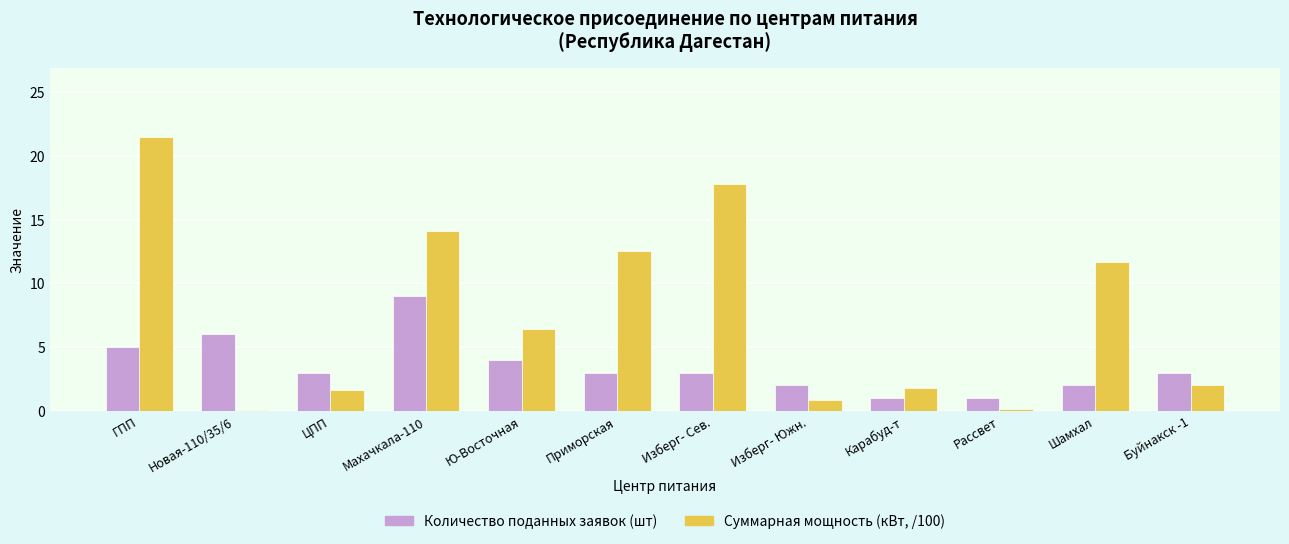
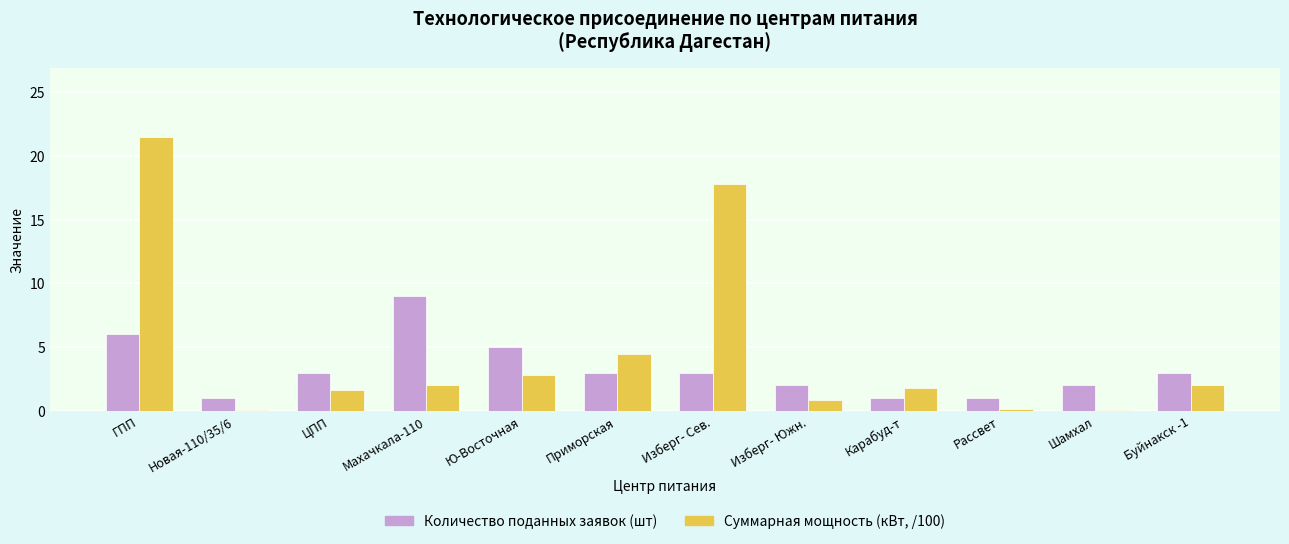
  {
    "Количество поданных заявок (шт)": {
-     "ГПП": 5,
-     "Новая-110/35/6": 6,
+     "ГПП": 6,
+     "Новая-110/35/6": 1,
      "ЦПП": 3,
      "Махачкала-110": 9,
-     "Ю-Восточная": 4,
+     "Ю-Восточная": 5,
      "Приморская": 3,
      "Изберг- Сев.": 3,
      "Изберг- Южн.": 2,
      "Карабуд-т": 1,
      "Рассвет": 1,
      "Шамхал": 2,
      "Буйнакск -1": 3
    },
    "Суммарная мощность (кВт, /100)": {
      "ГПП": 21.5,
      "ЦПП": 1.6,
-     "Махачкала-110": 14.1,
-     "Ю-Восточная": 6.5,
-     "Приморская": 12.5,
+     "Махачкала-110": 2.0,
+     "Ю-Восточная": 2.8,
+     "Приморская": 4.4,
      "Изберг- Сев.": 17.8,
      "Изберг- Южн.": 0.9,
      "Карабуд-т": 1.8,
-     "Шамхал": 11.7,
+     "Шамхал": 0.1,
      "Буйнакск -1": 2.0
    }
  }
